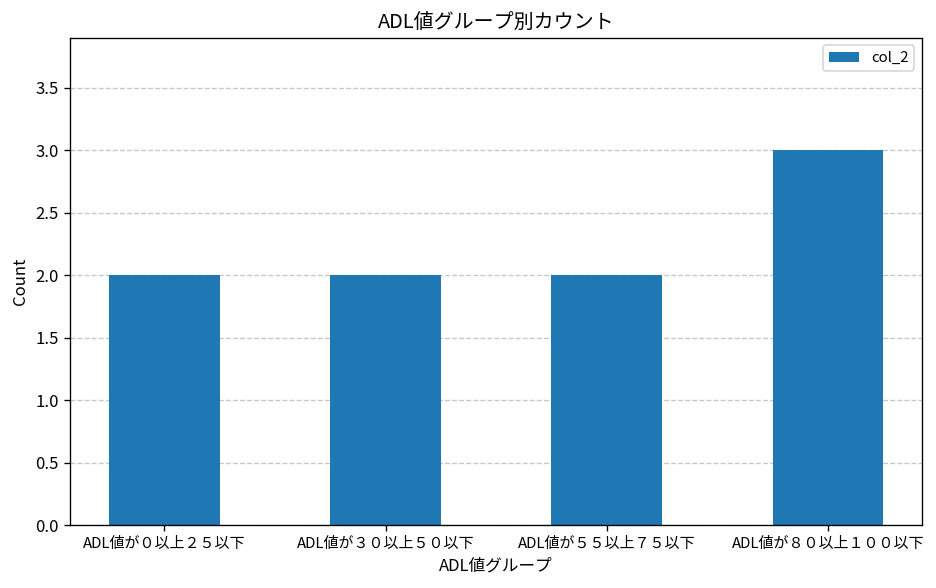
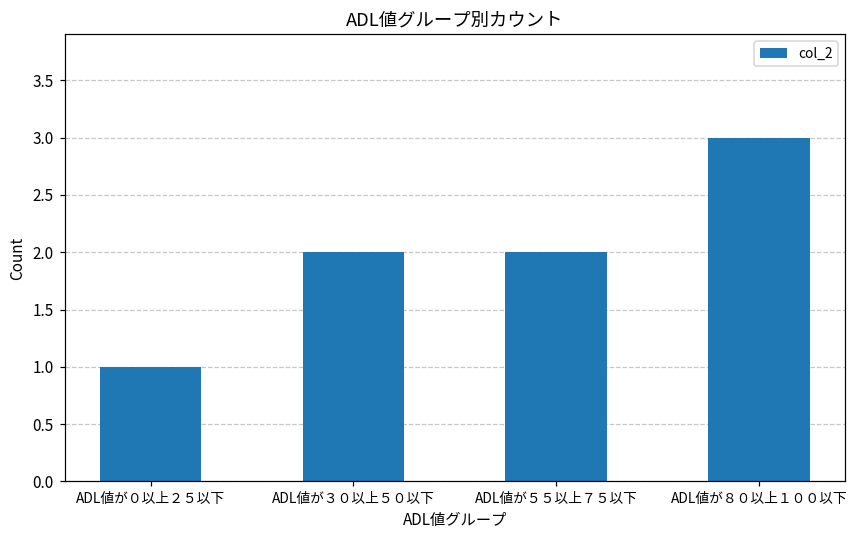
  {
-   "ADL値が０以上２５以下": 2,
+   "ADL値が０以上２５以下": 1,
    "ADL値が３０以上５０以下": 2,
    "ADL値が５５以上７５以下": 2,
    "ADL値が８０以上１００以下": 3
  }
